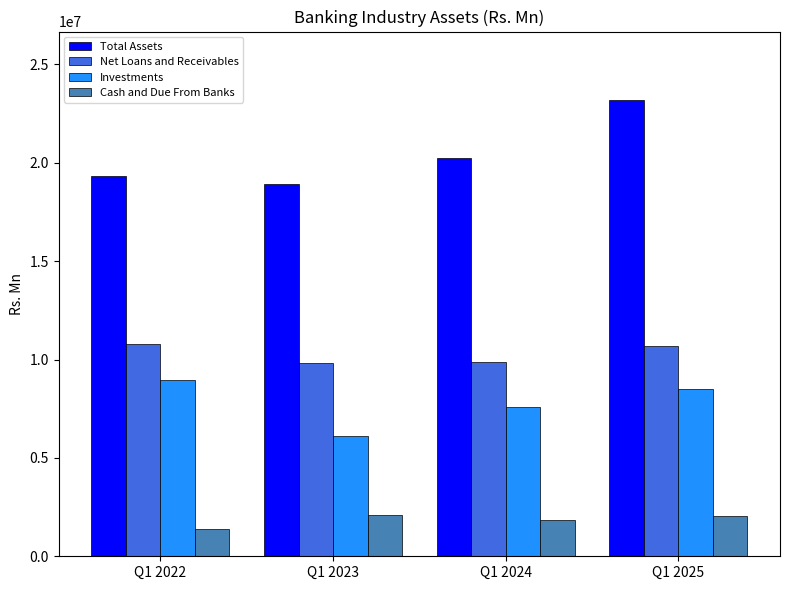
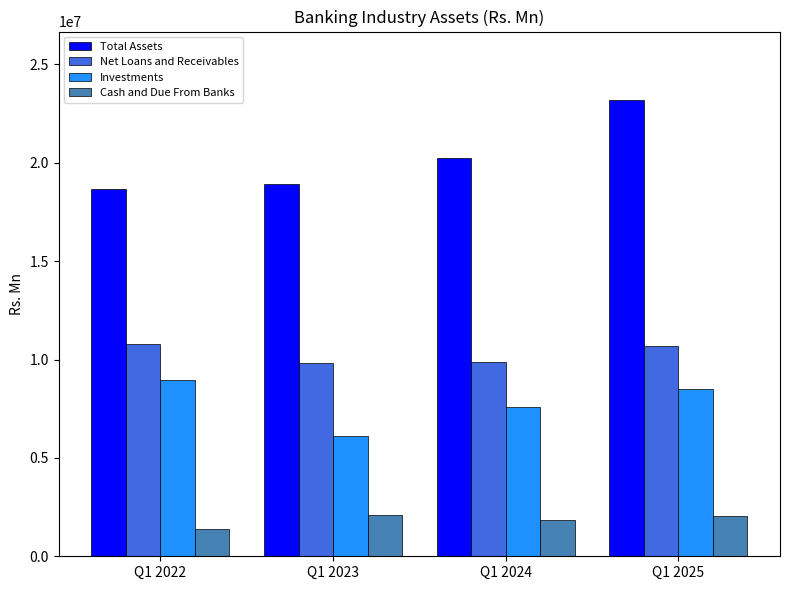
  {
    "Total Assets": {
-     "Q1 2022": 19300000,
+     "Q1 2022": 18600000,
      "Q1 2023": 18900000,
      "Q1 2024": 20300000,
      "Q1 2025": 23200000
    },
    "Investments": {
      "Q1 2022": 9000000,
      "Q1 2023": 6100000,
      "Q1 2024": 7600000,
      "Q1 2025": 8500000
    }
  }
